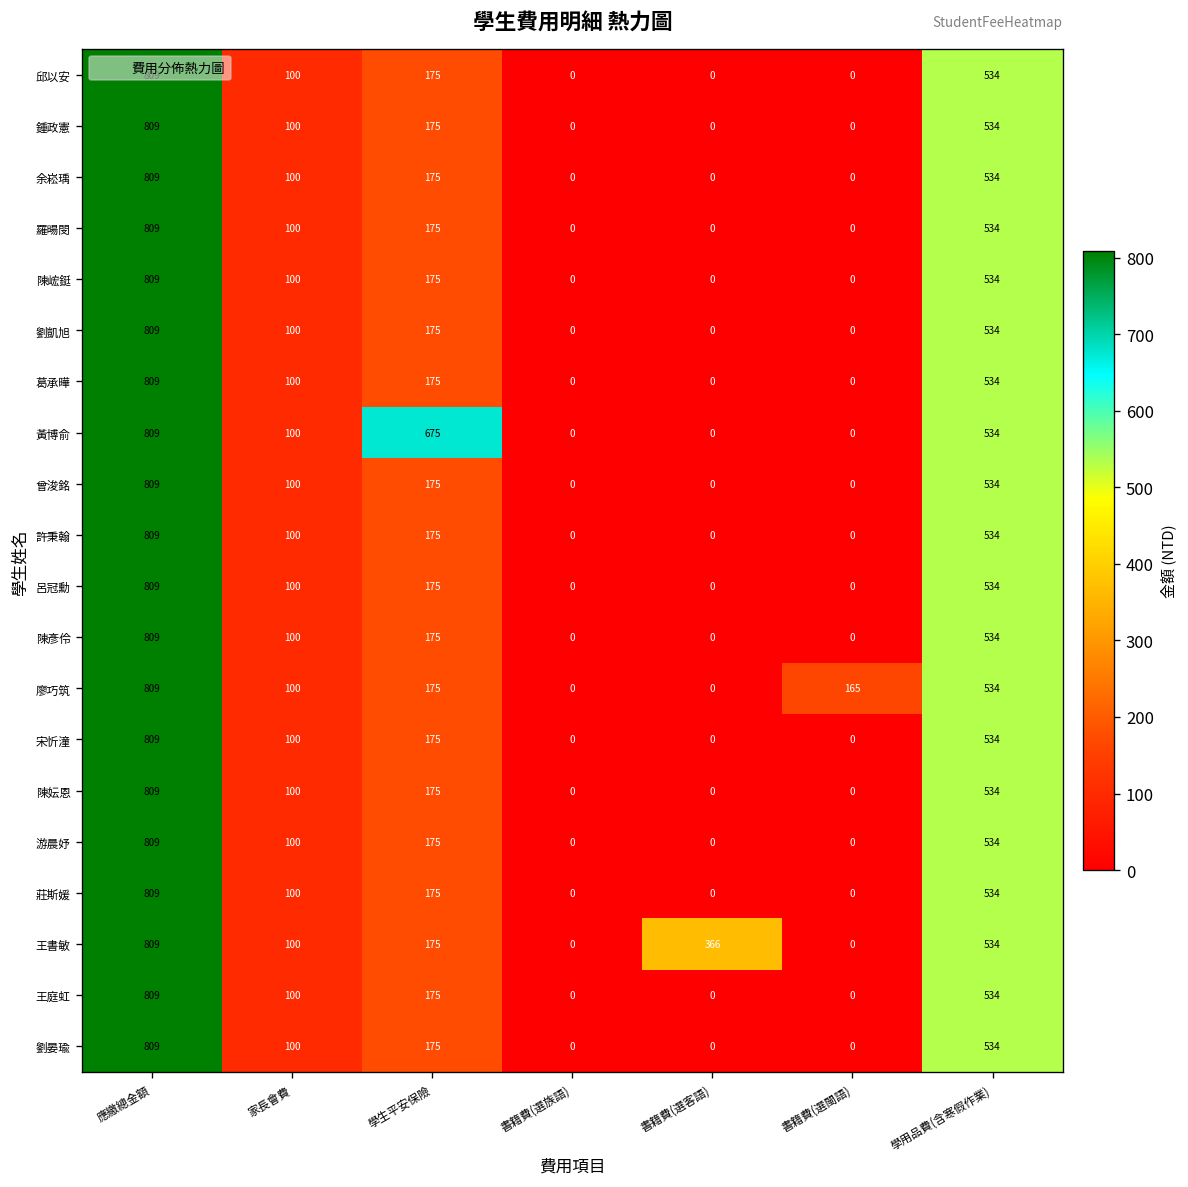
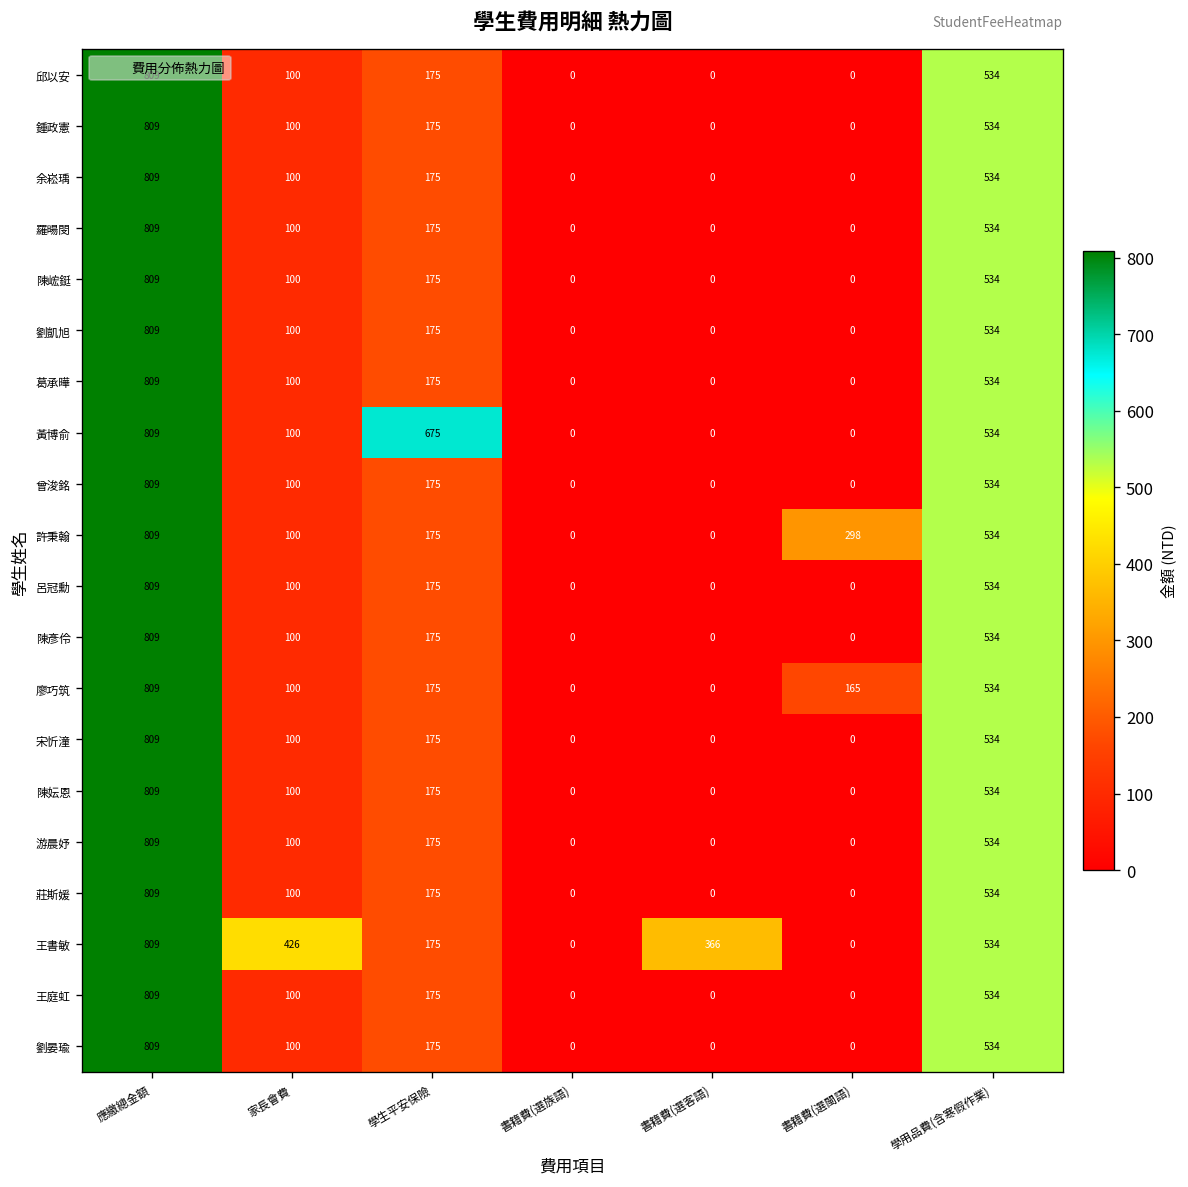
  {
    "邱以安": {
      "家長會費": 100,
      "學生平安保險": 175,
      "書籍費(選族語)": 0,
      "書籍費(選客語)": 0,
      "書籍費(選閩語)": 0,
      "學用品費(含寒假作業)": 534
    },
    "鍾政憲": {
      "應繳總金額": 809,
      "家長會費": 100,
      "學生平安保險": 175,
      "書籍費(選族語)": 0,
      "書籍費(選客語)": 0,
      "書籍費(選閩語)": 0,
      "學用品費(含寒假作業)": 534
    },
    "余崧瑀": {
      "應繳總金額": 809,
      "家長會費": 100,
      "學生平安保險": 175,
      "書籍費(選族語)": 0,
      "書籍費(選客語)": 0,
      "書籍費(選閩語)": 0,
      "學用品費(含寒假作業)": 534
    },
    "羅暘閔": {
      "應繳總金額": 809,
      "家長會費": 100,
      "學生平安保險": 175,
      "書籍費(選族語)": 0,
      "書籍費(選客語)": 0,
      "書籍費(選閩語)": 0,
      "學用品費(含寒假作業)": 534
    },
    "陳峵鋌": {
      "應繳總金額": 809,
      "家長會費": 100,
      "學生平安保險": 175,
      "書籍費(選族語)": 0,
      "書籍費(選客語)": 0,
      "書籍費(選閩語)": 0,
      "學用品費(含寒假作業)": 534
    },
    "劉凱旭": {
      "應繳總金額": 809,
      "家長會費": 100,
      "學生平安保險": 175,
      "書籍費(選族語)": 0,
      "書籍費(選客語)": 0,
      "書籍費(選閩語)": 0,
      "學用品費(含寒假作業)": 534
    },
    "葛承曄": {
      "應繳總金額": 809,
      "家長會費": 100,
      "學生平安保險": 175,
      "書籍費(選族語)": 0,
      "書籍費(選客語)": 0,
      "書籍費(選閩語)": 0,
      "學用品費(含寒假作業)": 534
    },
    "黃博俞": {
      "應繳總金額": 809,
      "家長會費": 100,
      "學生平安保險": 675,
      "書籍費(選族語)": 0,
      "書籍費(選客語)": 0,
      "書籍費(選閩語)": 0,
      "學用品費(含寒假作業)": 534
    },
    "曾浚銘": {
      "應繳總金額": 809,
      "家長會費": 100,
      "學生平安保險": 175,
      "書籍費(選族語)": 0,
      "書籍費(選客語)": 0,
      "書籍費(選閩語)": 0,
      "學用品費(含寒假作業)": 534
    },
    "許秉翰": {
      "應繳總金額": 809,
      "家長會費": 100,
      "學生平安保險": 175,
      "書籍費(選族語)": 0,
      "書籍費(選客語)": 0,
-     "書籍費(選閩語)": 0,
+     "書籍費(選閩語)": 298,
      "學用品費(含寒假作業)": 534
    },
    "呂冠勳": {
      "應繳總金額": 809,
      "家長會費": 100,
      "學生平安保險": 175,
      "書籍費(選族語)": 0,
      "書籍費(選客語)": 0,
      "書籍費(選閩語)": 0,
      "學用品費(含寒假作業)": 534
    },
    "陳彥伶": {
      "應繳總金額": 809,
      "家長會費": 100,
      "學生平安保險": 175,
      "書籍費(選族語)": 0,
      "書籍費(選客語)": 0,
      "書籍費(選閩語)": 0,
      "學用品費(含寒假作業)": 534
    },
    "廖巧筑": {
      "應繳總金額": 809,
      "家長會費": 100,
      "學生平安保險": 175,
      "書籍費(選族語)": 0,
      "書籍費(選客語)": 0,
      "書籍費(選閩語)": 165,
      "學用品費(含寒假作業)": 534
    },
    "宋忻潼": {
      "應繳總金額": 809,
      "家長會費": 100,
      "學生平安保險": 175,
      "書籍費(選族語)": 0,
      "書籍費(選客語)": 0,
      "書籍費(選閩語)": 0,
      "學用品費(含寒假作業)": 534
    },
    "陳妘恩": {
      "應繳總金額": 809,
      "家長會費": 100,
      "學生平安保險": 175,
      "書籍費(選族語)": 0,
      "書籍費(選客語)": 0,
      "書籍費(選閩語)": 0,
      "學用品費(含寒假作業)": 534
    },
    "游晨妤": {
      "應繳總金額": 809,
      "家長會費": 100,
      "學生平安保險": 175,
      "書籍費(選族語)": 0,
      "書籍費(選客語)": 0,
      "書籍費(選閩語)": 0,
      "學用品費(含寒假作業)": 534
    },
    "莊斯媛": {
      "應繳總金額": 809,
      "家長會費": 100,
      "學生平安保險": 175,
      "書籍費(選族語)": 0,
      "書籍費(選客語)": 0,
      "書籍費(選閩語)": 0,
      "學用品費(含寒假作業)": 534
    },
    "王書敏": {
      "應繳總金額": 809,
-     "家長會費": 100,
+     "家長會費": 426,
      "學生平安保險": 175,
      "書籍費(選族語)": 0,
      "書籍費(選客語)": 366,
      "書籍費(選閩語)": 0,
      "學用品費(含寒假作業)": 534
    },
    "王庭虹": {
      "應繳總金額": 809,
      "家長會費": 100,
      "學生平安保險": 175,
      "書籍費(選族語)": 0,
      "書籍費(選客語)": 0,
      "書籍費(選閩語)": 0,
      "學用品費(含寒假作業)": 534
    },
    "劉晏瑜": {
      "應繳總金額": 809,
      "家長會費": 100,
      "學生平安保險": 175,
      "書籍費(選族語)": 0,
      "書籍費(選客語)": 0,
      "書籍費(選閩語)": 0,
      "學用品費(含寒假作業)": 534
    }
  }
